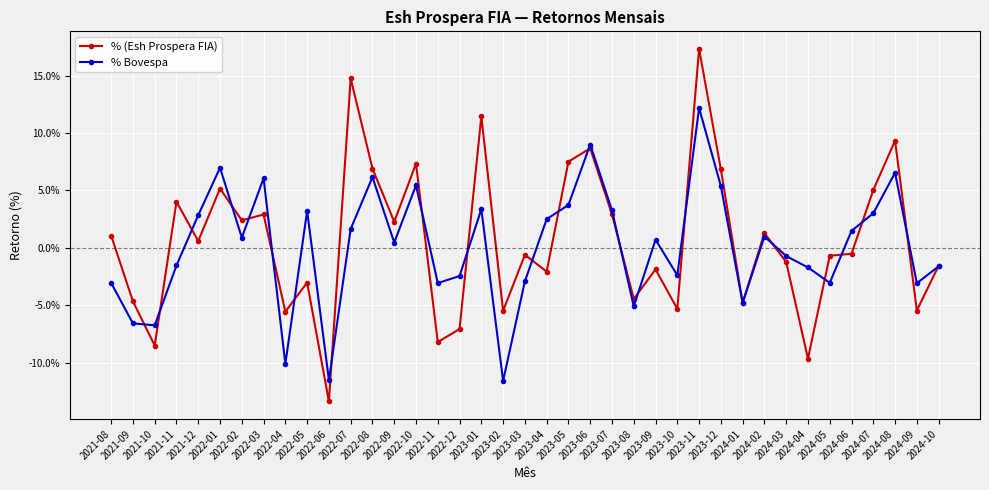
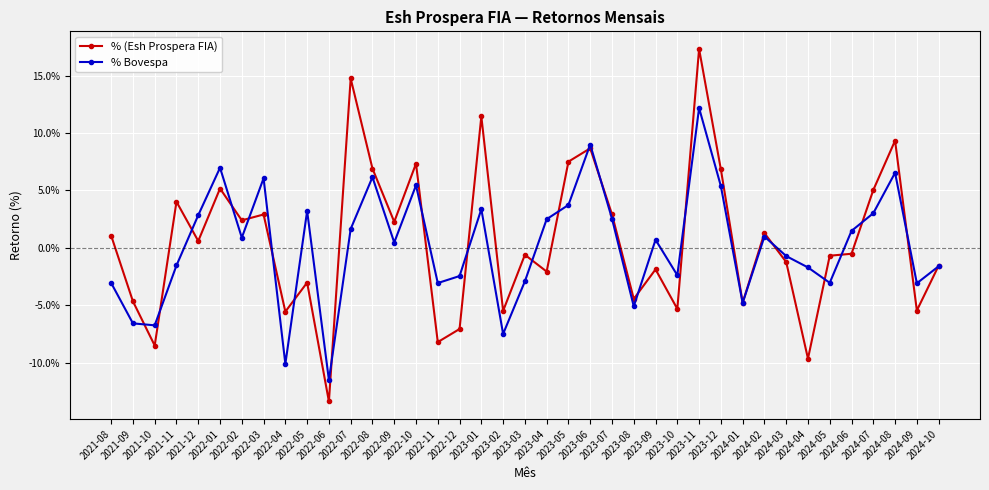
  {
    "% (Esh Prospera FIA)": {
      "2021-08": "1.1%",
      "2021-09": "-4.7%",
      "2021-10": "-8.5%",
      "2021-11": "4.0%",
      "2021-12": "0.6%",
      "2022-01": "5.2%",
      "2022-02": "2.4%",
      "2022-03": "2.9%",
      "2022-04": "-5.6%",
      "2022-05": "-3.0%",
      "2022-06": "-13.4%",
      "2022-07": "14.8%",
      "2022-08": "6.9%",
      "2022-09": "2.3%",
      "2022-10": "7.3%",
      "2022-11": "-8.2%",
      "2022-12": "-7.1%",
      "2023-01": "11.5%",
      "2023-02": "-5.5%",
      "2023-03": "-0.6%",
      "2023-04": "-2.1%",
      "2023-05": "7.5%",
      "2023-06": "8.7%",
      "2023-07": "2.9%",
      "2023-08": "-4.4%",
      "2023-09": "-1.9%",
      "2023-10": "-5.3%",
      "2023-11": "17.3%",
      "2023-12": "6.8%",
      "2024-02": "1.3%",
      "2024-03": "-1.2%",
      "2024-04": "-9.6%",
      "2024-05": "-0.7%",
      "2024-06": "-0.5%",
      "2024-07": "5.0%",
      "2024-08": "9.3%",
      "2024-09": "-5.5%"
    },
    "% Bovespa": {
      "2021-08": "-3.1%",
      "2021-09": "-6.6%",
      "2021-10": "-6.7%",
      "2021-11": "-1.5%",
      "2021-12": "2.9%",
      "2022-01": "7.0%",
      "2022-02": "0.9%",
      "2022-03": "6.1%",
      "2022-04": "-10.1%",
      "2022-05": "3.2%",
      "2022-06": "-11.5%",
      "2022-07": "1.7%",
      "2022-08": "6.2%",
      "2022-09": "0.5%",
      "2022-10": "5.5%",
      "2022-11": "-3.1%",
      "2022-12": "-2.5%",
      "2023-01": "3.4%",
-     "2023-02": "-11.6%",
+     "2023-02": "-7.5%",
      "2023-03": "-2.9%",
      "2023-04": "2.5%",
      "2023-05": "3.7%",
      "2023-06": "9.0%",
-     "2023-07": "3.3%",
+     "2023-07": "2.6%",
      "2023-08": "-5.1%",
      "2023-09": "0.7%",
      "2023-10": "-2.4%",
      "2023-11": "12.2%",
      "2023-12": "5.4%",
      "2024-02": "1.0%",
      "2024-03": "-0.7%",
      "2024-04": "-1.7%",
      "2024-05": "-3.0%",
      "2024-06": "1.5%",
      "2024-07": "3.0%",
      "2024-08": "6.5%",
      "2024-09": "-3.1%"
    }
  }
